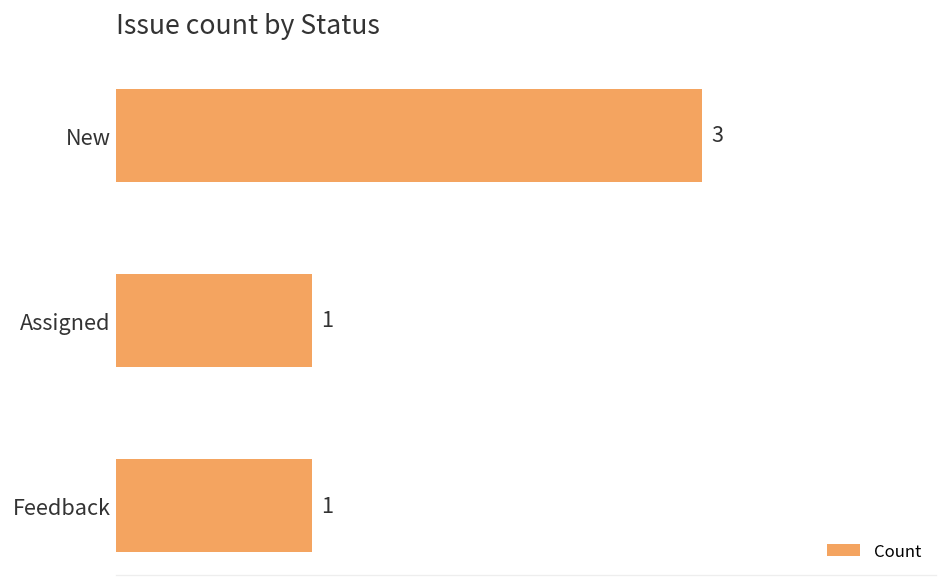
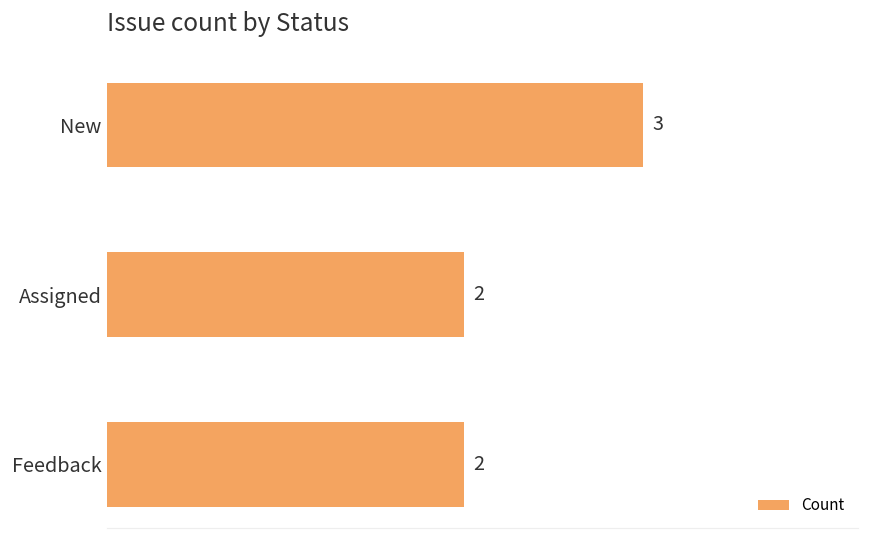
  {
    "New": 3,
-   "Assigned": 1,
-   "Feedback": 1
+   "Assigned": 2,
+   "Feedback": 2
  }
